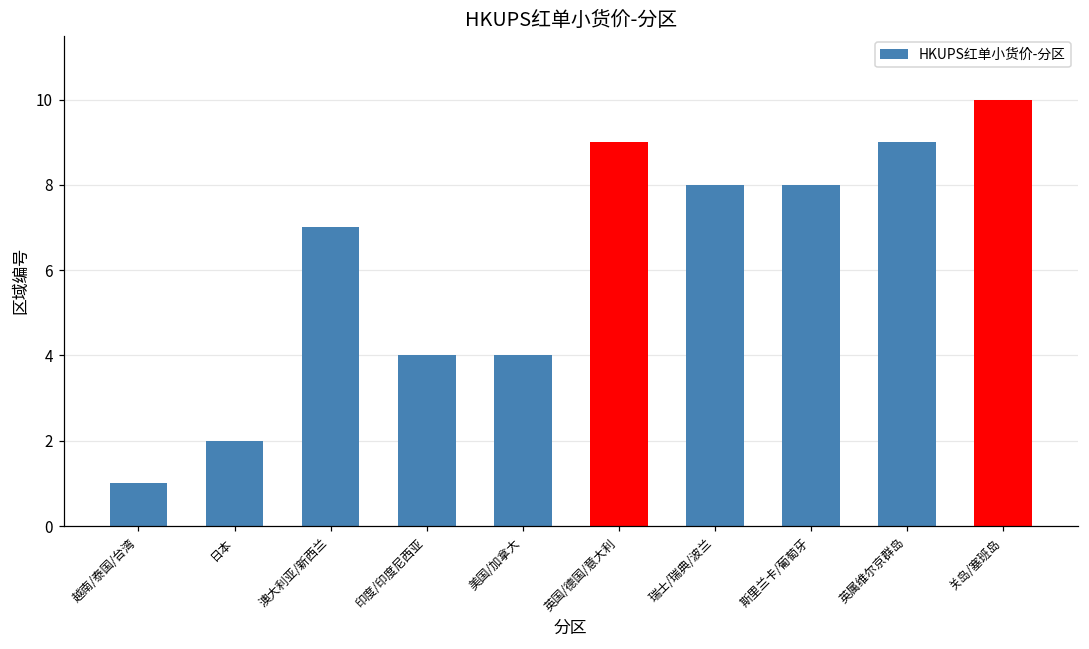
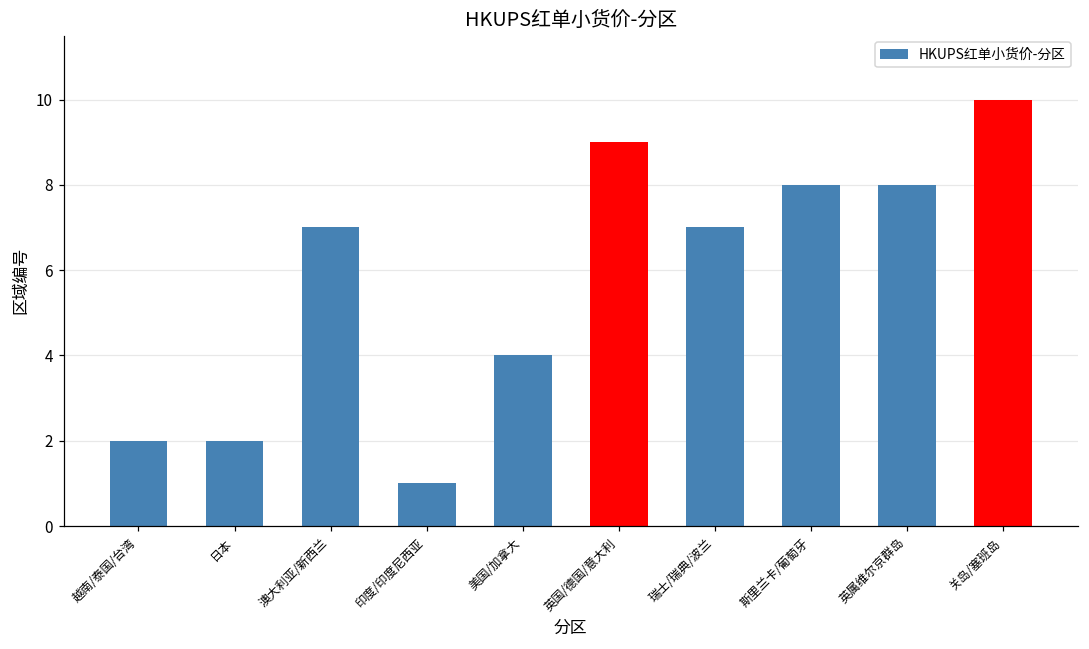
  {
-   "越南/泰国/台湾": 1,
+   "越南/泰国/台湾": 2,
    "日本": 2,
    "澳大利亚/新西兰": 7,
-   "印度/印度尼西亚": 4,
+   "印度/印度尼西亚": 1,
    "美国/加拿大": 4,
    "英国/德国/意大利": 9,
-   "瑞士/瑞典/波兰": 8,
+   "瑞士/瑞典/波兰": 7,
    "斯里兰卡/葡萄牙": 8,
-   "英属维尔京群岛": 9,
+   "英属维尔京群岛": 8,
    "关岛/塞班岛": 10
  }
